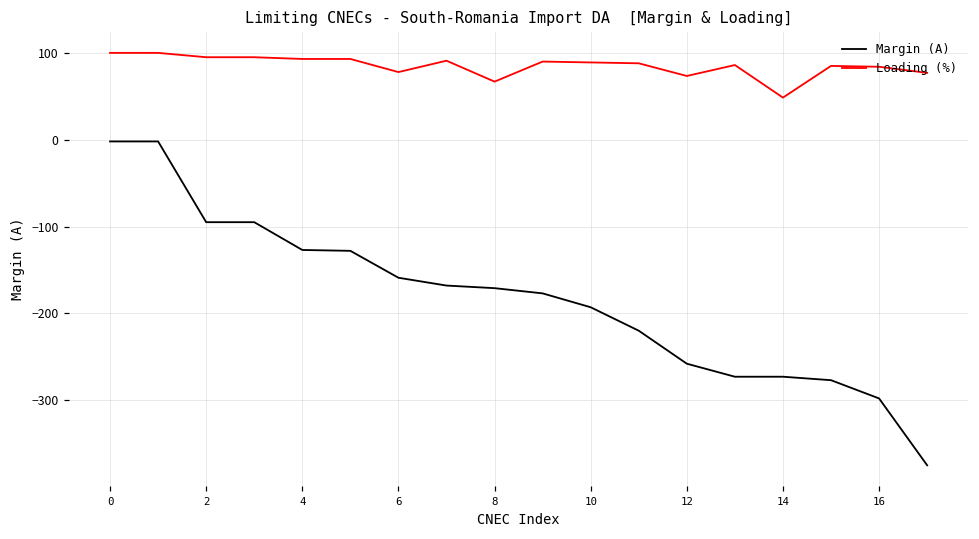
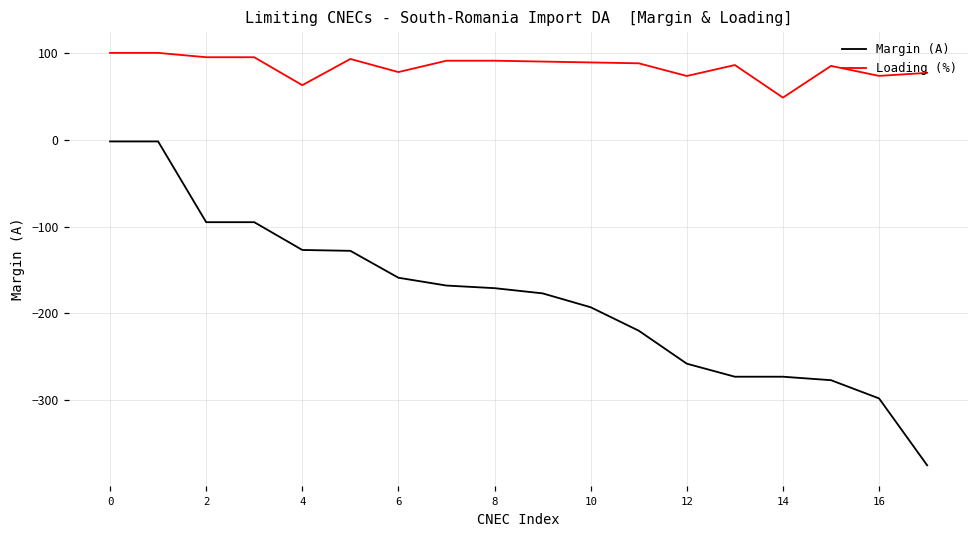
  {
    "Margin (A)": {
      "0": 0,
      "2": -100,
      "4": -130,
      "6": -160,
      "8": -170,
      "10": -190,
      "12": -260,
      "14": -270,
      "16": -300
    },
    "Loading (%)": {
      "0": 100,
      "2": 100,
-     "4": 90,
+     "4": 60,
      "6": 80,
-     "8": 70,
+     "8": 90,
      "10": 90,
      "12": 70,
      "14": 50,
-     "16": 80
+     "16": 70
    }
  }
